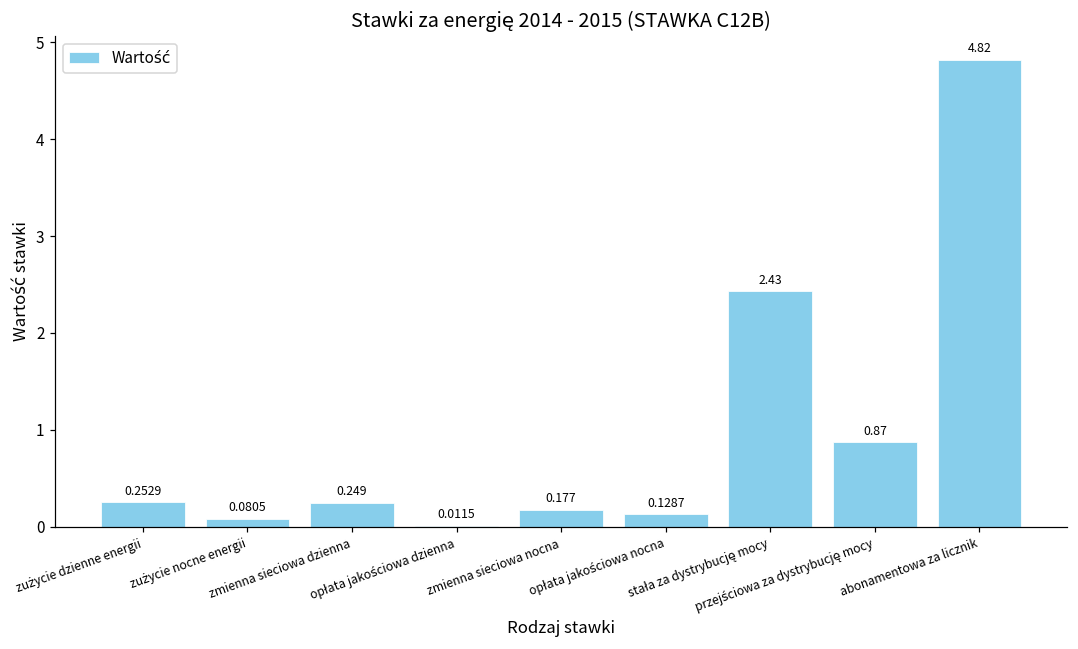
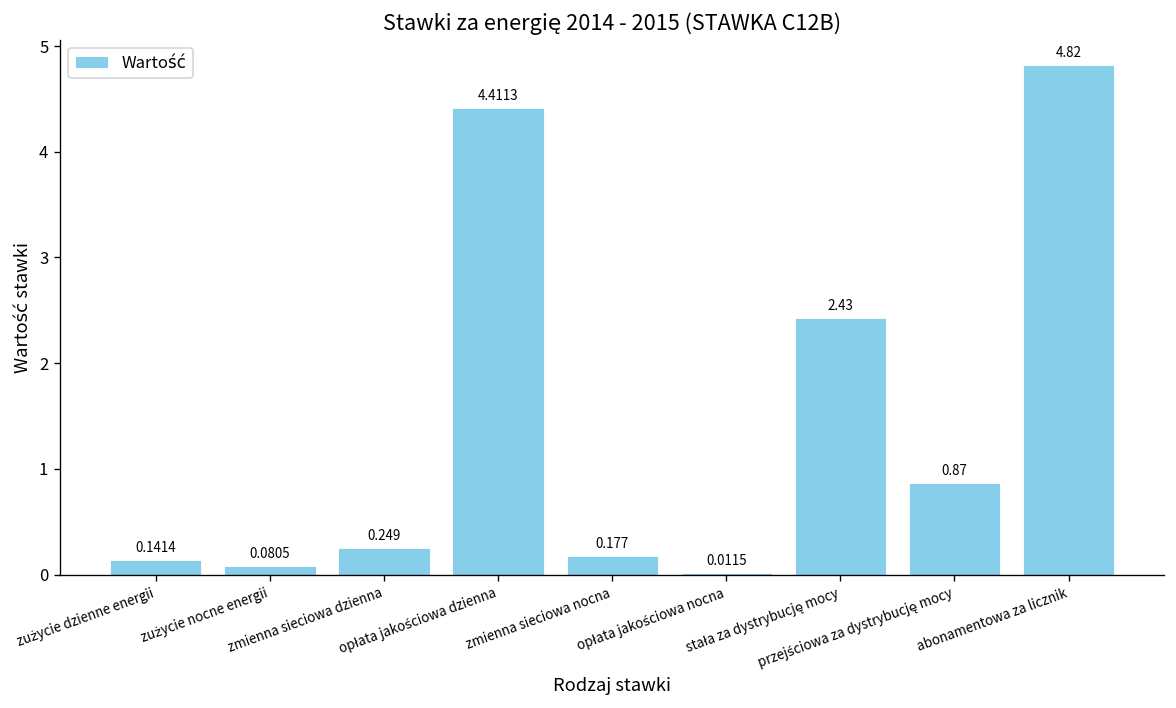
  {
-   "zużycie dzienne energii": 0.2529,
+   "zużycie dzienne energii": 0.1414,
    "zużycie nocne energii": 0.0805,
    "zmienna sieciowa dzienna": 0.249,
-   "opłata jakościowa dzienna": 0.0115,
+   "opłata jakościowa dzienna": 4.4113,
    "zmienna sieciowa nocna": 0.177,
-   "opłata jakościowa nocna": 0.1287,
+   "opłata jakościowa nocna": 0.0115,
    "stała za dystrybucję mocy": 2.43,
    "przejściowa za dystrybucję mocy": 0.87,
    "abonamentowa za licznik": 4.82
  }
